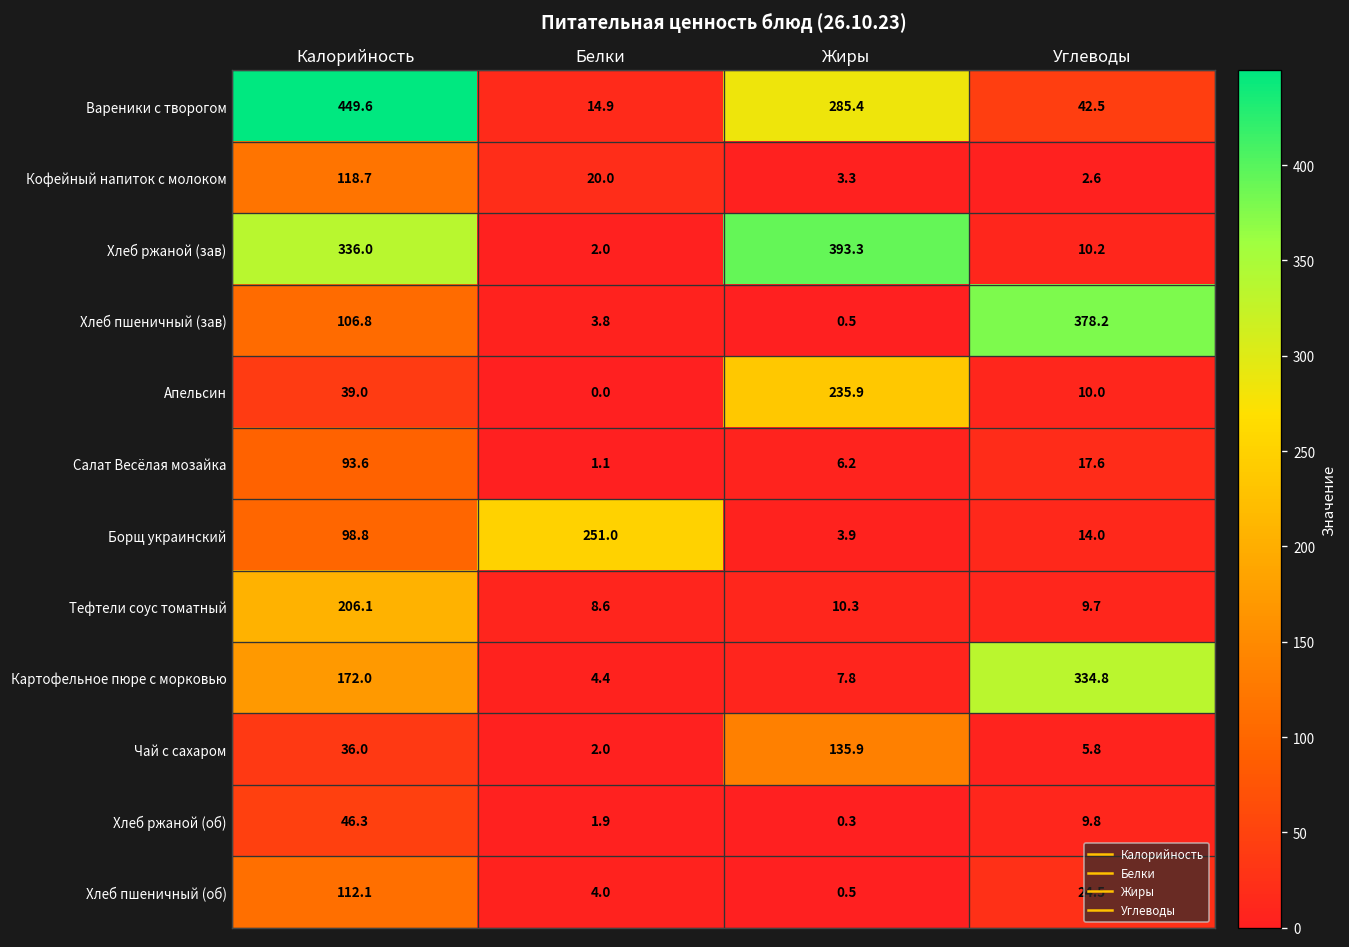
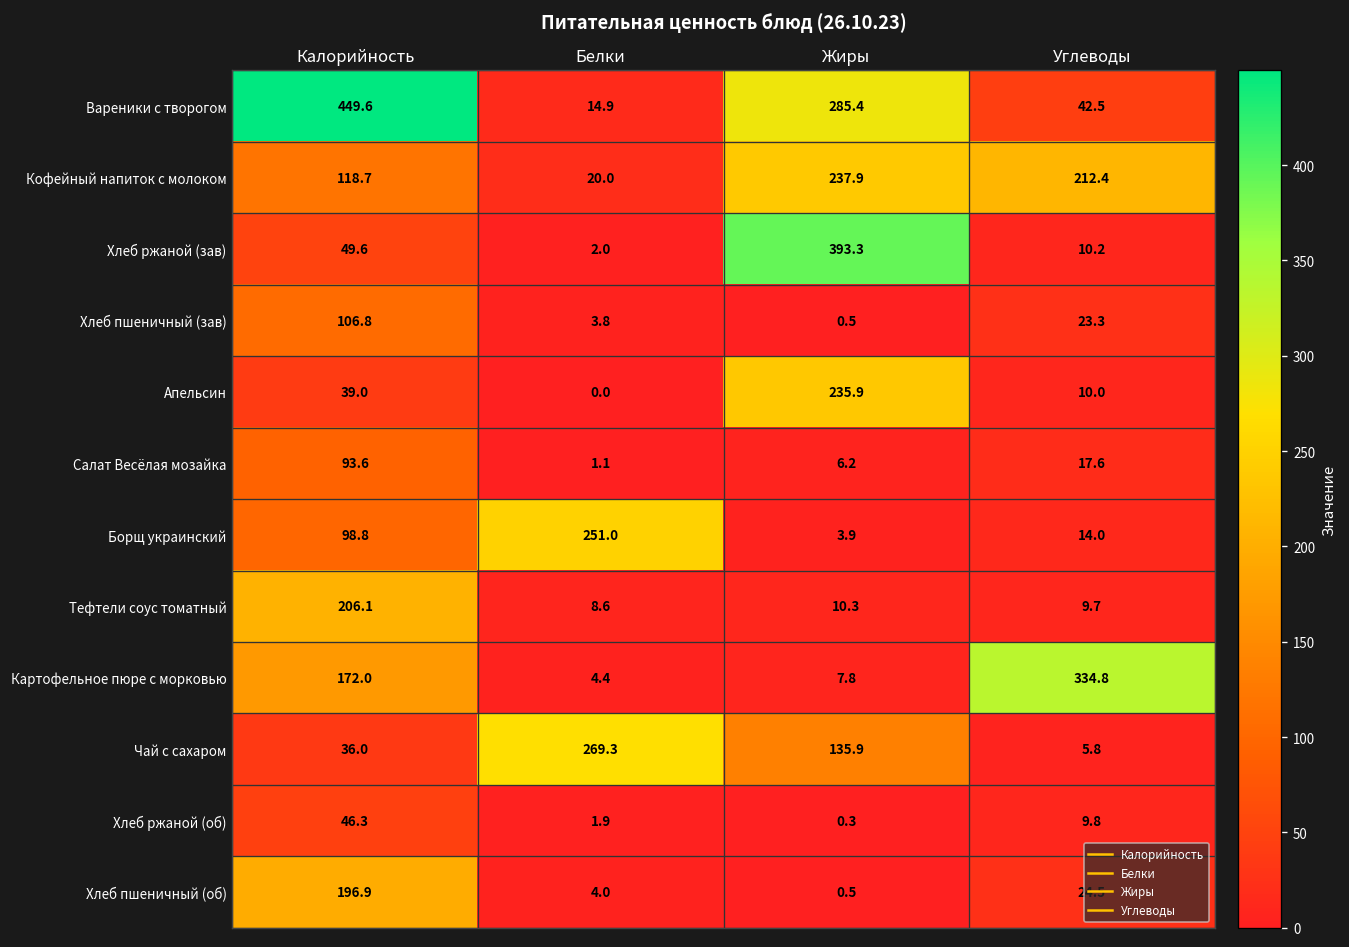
  {
    "Вареники с творогом": {
      "Калорийность": 449.6,
      "Белки": 14.9,
      "Жиры": 285.4,
      "Углеводы": 42.5
    },
    "Кофейный напиток с молоком": {
      "Калорийность": 118.7,
      "Белки": 20.0,
-     "Жиры": 3.3,
-     "Углеводы": 2.6
+     "Жиры": 237.9,
+     "Углеводы": 212.4
    },
    "Хлеб ржаной (зав)": {
-     "Калорийность": 336.0,
+     "Калорийность": 49.6,
      "Белки": 2.0,
      "Жиры": 393.3,
      "Углеводы": 10.2
    },
    "Хлеб пшеничный (зав)": {
      "Калорийность": 106.8,
      "Белки": 3.8,
      "Жиры": 0.5,
-     "Углеводы": 378.2
+     "Углеводы": 23.3
    },
    "Апельсин": {
      "Калорийность": 39.0,
      "Белки": 0.0,
      "Жиры": 235.9,
      "Углеводы": 10.0
    },
    "Салат Весёлая мозайка": {
      "Калорийность": 93.6,
      "Белки": 1.1,
      "Жиры": 6.2,
      "Углеводы": 17.6
    },
    "Борщ украинский": {
      "Калорийность": 98.8,
      "Белки": 251.0,
      "Жиры": 3.9,
      "Углеводы": 14.0
    },
    "Тефтели соус томатный": {
      "Калорийность": 206.1,
      "Белки": 8.6,
      "Жиры": 10.3,
      "Углеводы": 9.7
    },
    "Картофельное пюре с морковью": {
      "Калорийность": 172.0,
      "Белки": 4.4,
      "Жиры": 7.8,
      "Углеводы": 334.8
    },
    "Чай с сахаром": {
      "Калорийность": 36.0,
-     "Белки": 2.0,
+     "Белки": 269.3,
      "Жиры": 135.9,
      "Углеводы": 5.8
    },
    "Хлеб ржаной (об)": {
      "Калорийность": 46.3,
      "Белки": 1.9,
      "Жиры": 0.3,
      "Углеводы": 9.8
    },
    "Хлеб пшеничный (об)": {
-     "Калорийность": 112.1,
+     "Калорийность": 196.9,
      "Белки": 4.0,
      "Жиры": 0.5
    }
  }
